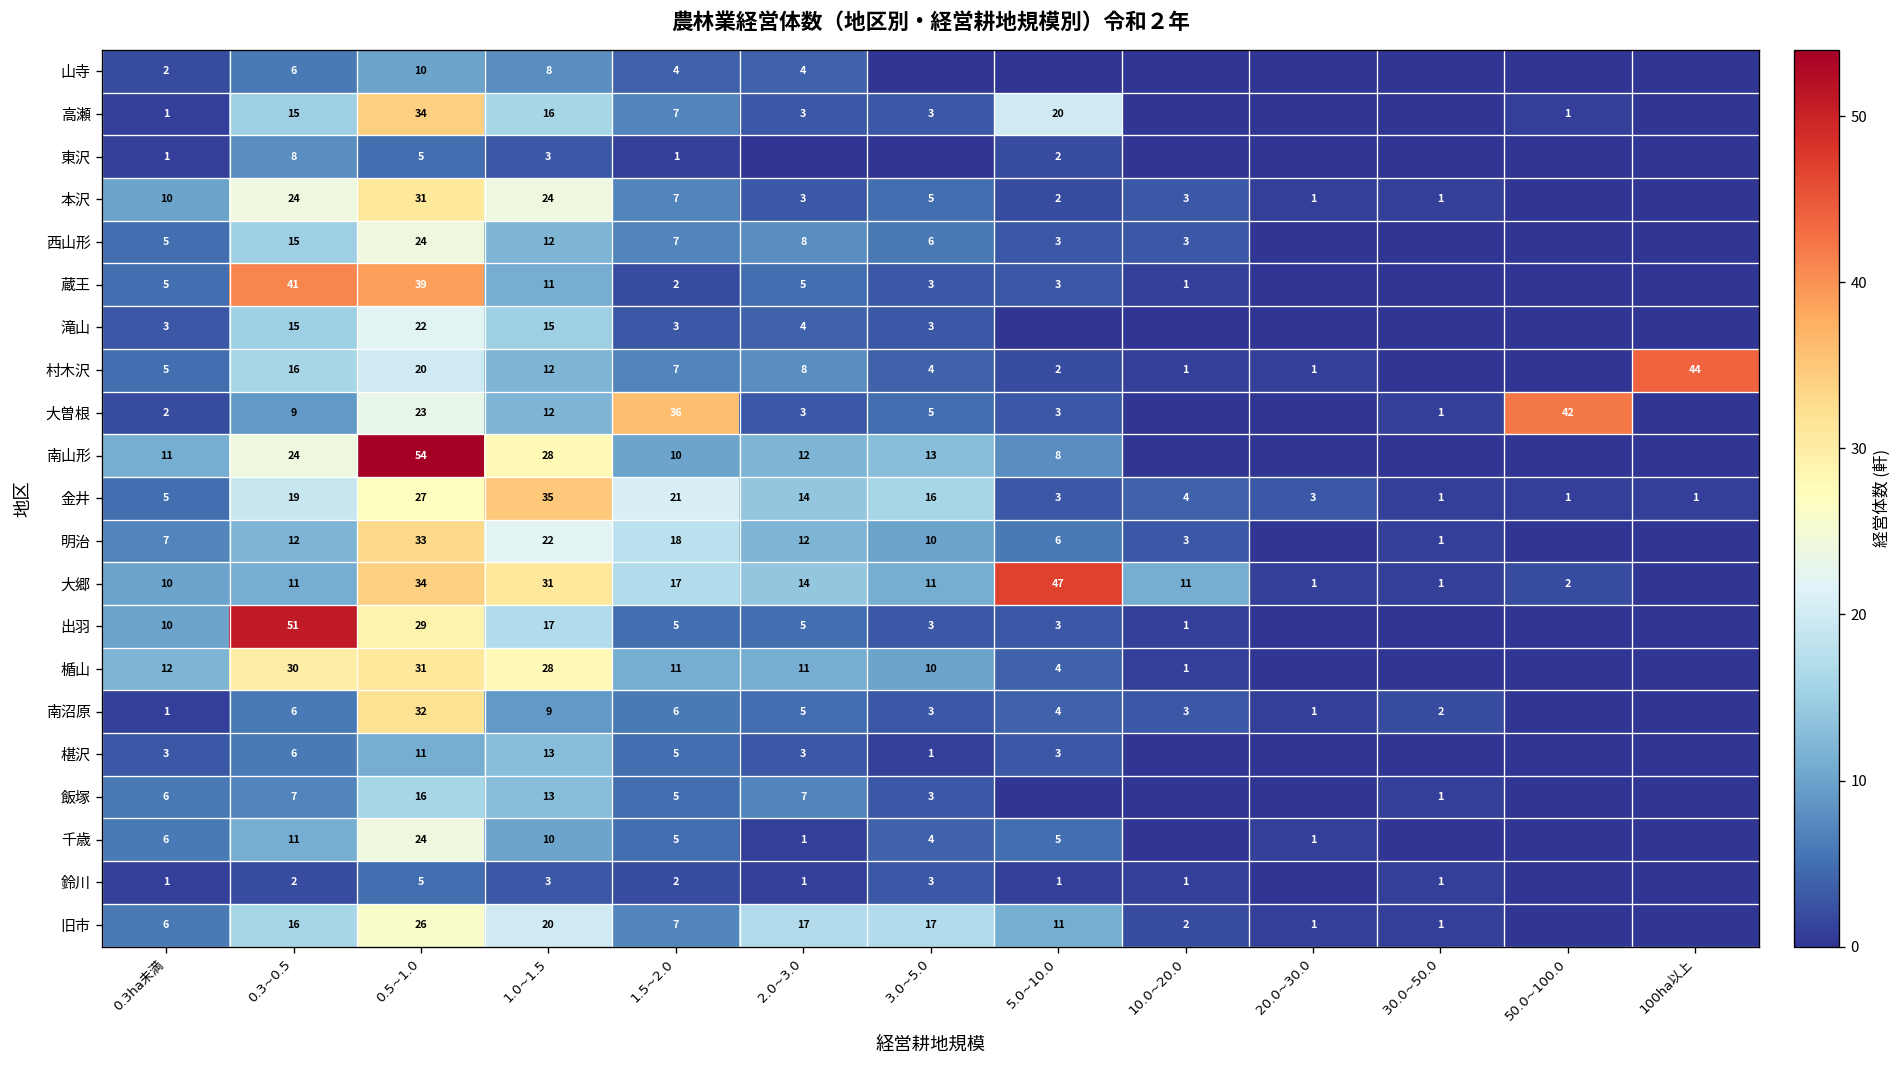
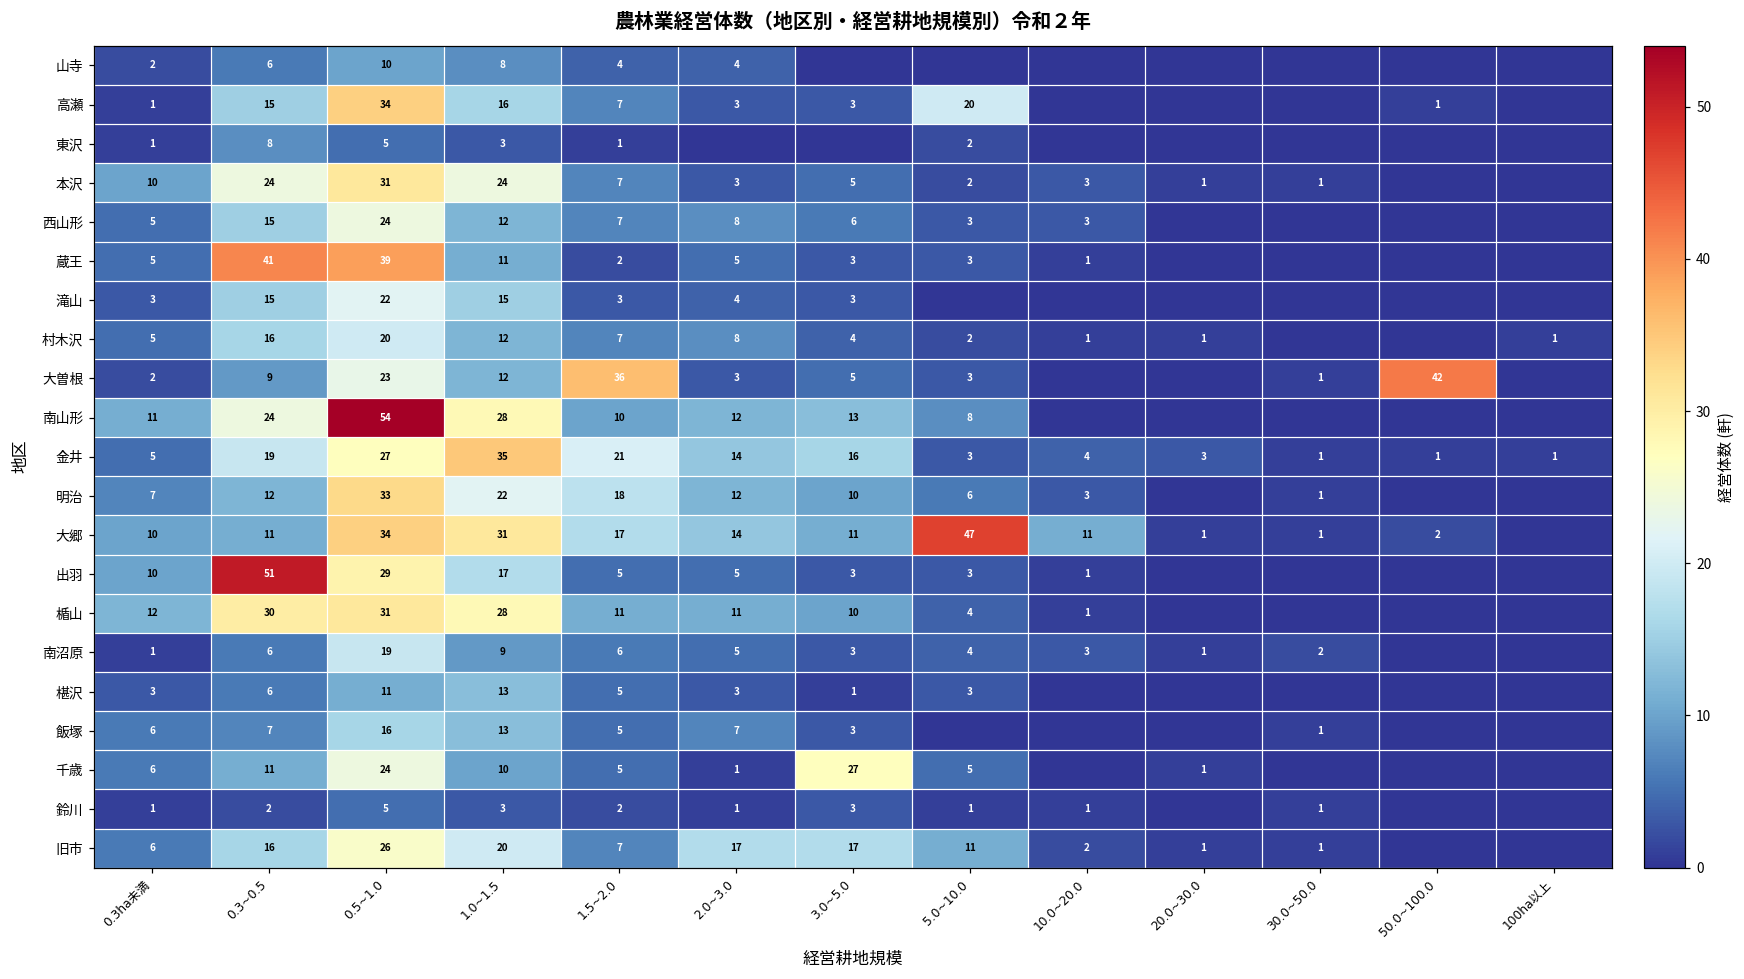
  {
    "山寺": {
      "0.3ha未満": 2,
      "0.3~0.5": 6,
      "0.5~1.0": 10,
      "1.0~1.5": 8,
      "1.5~2.0": 4,
      "2.0~3.0": 4
    },
    "高瀬": {
      "0.3ha未満": 1,
      "0.3~0.5": 15,
      "0.5~1.0": 34,
      "1.0~1.5": 16,
      "1.5~2.0": 7,
      "2.0~3.0": 3,
      "3.0~5.0": 3,
      "5.0~10.0": 20,
      "50.0~100.0": 1
    },
    "東沢": {
      "0.3ha未満": 1,
      "0.3~0.5": 8,
      "0.5~1.0": 5,
      "1.0~1.5": 3,
      "1.5~2.0": 1,
      "5.0~10.0": 2
    },
    "本沢": {
      "0.3ha未満": 10,
      "0.3~0.5": 24,
      "0.5~1.0": 31,
      "1.0~1.5": 24,
      "1.5~2.0": 7,
      "2.0~3.0": 3,
      "3.0~5.0": 5,
      "5.0~10.0": 2,
      "10.0~20.0": 3,
      "20.0~30.0": 1,
      "30.0~50.0": 1
    },
    "西山形": {
      "0.3ha未満": 5,
      "0.3~0.5": 15,
      "0.5~1.0": 24,
      "1.0~1.5": 12,
      "1.5~2.0": 7,
      "2.0~3.0": 8,
      "3.0~5.0": 6,
      "5.0~10.0": 3,
      "10.0~20.0": 3
    },
    "蔵王": {
      "0.3ha未満": 5,
      "0.3~0.5": 41,
      "0.5~1.0": 39,
      "1.0~1.5": 11,
      "1.5~2.0": 2,
      "2.0~3.0": 5,
      "3.0~5.0": 3,
      "5.0~10.0": 3,
      "10.0~20.0": 1
    },
    "滝山": {
      "0.3ha未満": 3,
      "0.3~0.5": 15,
      "0.5~1.0": 22,
      "1.0~1.5": 15,
      "1.5~2.0": 3,
      "2.0~3.0": 4,
      "3.0~5.0": 3
    },
    "村木沢": {
      "0.3ha未満": 5,
      "0.3~0.5": 16,
      "0.5~1.0": 20,
      "1.0~1.5": 12,
      "1.5~2.0": 7,
      "2.0~3.0": 8,
      "3.0~5.0": 4,
      "5.0~10.0": 2,
      "10.0~20.0": 1,
      "20.0~30.0": 1,
-     "100ha以上": 44
+     "100ha以上": 1
    },
    "大曽根": {
      "0.3ha未満": 2,
      "0.3~0.5": 9,
      "0.5~1.0": 23,
      "1.0~1.5": 12,
      "1.5~2.0": 36,
      "2.0~3.0": 3,
      "3.0~5.0": 5,
      "5.0~10.0": 3,
      "30.0~50.0": 1,
      "50.0~100.0": 42
    },
    "南山形": {
      "0.3ha未満": 11,
      "0.3~0.5": 24,
      "0.5~1.0": 54,
      "1.0~1.5": 28,
      "1.5~2.0": 10,
      "2.0~3.0": 12,
      "3.0~5.0": 13,
      "5.0~10.0": 8
    },
    "金井": {
      "0.3ha未満": 5,
      "0.3~0.5": 19,
      "0.5~1.0": 27,
      "1.0~1.5": 35,
      "1.5~2.0": 21,
      "2.0~3.0": 14,
      "3.0~5.0": 16,
      "5.0~10.0": 3,
      "10.0~20.0": 4,
      "20.0~30.0": 3,
      "30.0~50.0": 1,
      "50.0~100.0": 1,
      "100ha以上": 1
    },
    "明治": {
      "0.3ha未満": 7,
      "0.3~0.5": 12,
      "0.5~1.0": 33,
      "1.0~1.5": 22,
      "1.5~2.0": 18,
      "2.0~3.0": 12,
      "3.0~5.0": 10,
      "5.0~10.0": 6,
      "10.0~20.0": 3,
      "30.0~50.0": 1
    },
    "大郷": {
      "0.3ha未満": 10,
      "0.3~0.5": 11,
      "0.5~1.0": 34,
      "1.0~1.5": 31,
      "1.5~2.0": 17,
      "2.0~3.0": 14,
      "3.0~5.0": 11,
      "5.0~10.0": 47,
      "10.0~20.0": 11,
      "20.0~30.0": 1,
      "30.0~50.0": 1,
      "50.0~100.0": 2
    },
    "出羽": {
      "0.3ha未満": 10,
      "0.3~0.5": 51,
      "0.5~1.0": 29,
      "1.0~1.5": 17,
      "1.5~2.0": 5,
      "2.0~3.0": 5,
      "3.0~5.0": 3,
      "5.0~10.0": 3,
      "10.0~20.0": 1
    },
    "楯山": {
      "0.3ha未満": 12,
      "0.3~0.5": 30,
      "0.5~1.0": 31,
      "1.0~1.5": 28,
      "1.5~2.0": 11,
      "2.0~3.0": 11,
      "3.0~5.0": 10,
      "5.0~10.0": 4,
      "10.0~20.0": 1
    },
    "南沼原": {
      "0.3ha未満": 1,
      "0.3~0.5": 6,
-     "0.5~1.0": 32,
+     "0.5~1.0": 19,
      "1.0~1.5": 9,
      "1.5~2.0": 6,
      "2.0~3.0": 5,
      "3.0~5.0": 3,
      "5.0~10.0": 4,
      "10.0~20.0": 3,
      "20.0~30.0": 1,
      "30.0~50.0": 2
    },
    "椹沢": {
      "0.3ha未満": 3,
      "0.3~0.5": 6,
      "0.5~1.0": 11,
      "1.0~1.5": 13,
      "1.5~2.0": 5,
      "2.0~3.0": 3,
      "3.0~5.0": 1,
      "5.0~10.0": 3
    },
    "飯塚": {
      "0.3ha未満": 6,
      "0.3~0.5": 7,
      "0.5~1.0": 16,
      "1.0~1.5": 13,
      "1.5~2.0": 5,
      "2.0~3.0": 7,
      "3.0~5.0": 3,
      "30.0~50.0": 1
    },
    "千歳": {
      "0.3ha未満": 6,
      "0.3~0.5": 11,
      "0.5~1.0": 24,
      "1.0~1.5": 10,
      "1.5~2.0": 5,
      "2.0~3.0": 1,
-     "3.0~5.0": 4,
+     "3.0~5.0": 27,
      "5.0~10.0": 5,
      "20.0~30.0": 1
    },
    "鈴川": {
      "0.3ha未満": 1,
      "0.3~0.5": 2,
      "0.5~1.0": 5,
      "1.0~1.5": 3,
      "1.5~2.0": 2,
      "2.0~3.0": 1,
      "3.0~5.0": 3,
      "5.0~10.0": 1,
      "10.0~20.0": 1,
      "30.0~50.0": 1
    },
    "旧市": {
      "0.3ha未満": 6,
      "0.3~0.5": 16,
      "0.5~1.0": 26,
      "1.0~1.5": 20,
      "1.5~2.0": 7,
      "2.0~3.0": 17,
      "3.0~5.0": 17,
      "5.0~10.0": 11,
      "10.0~20.0": 2,
      "20.0~30.0": 1,
      "30.0~50.0": 1
    }
  }
